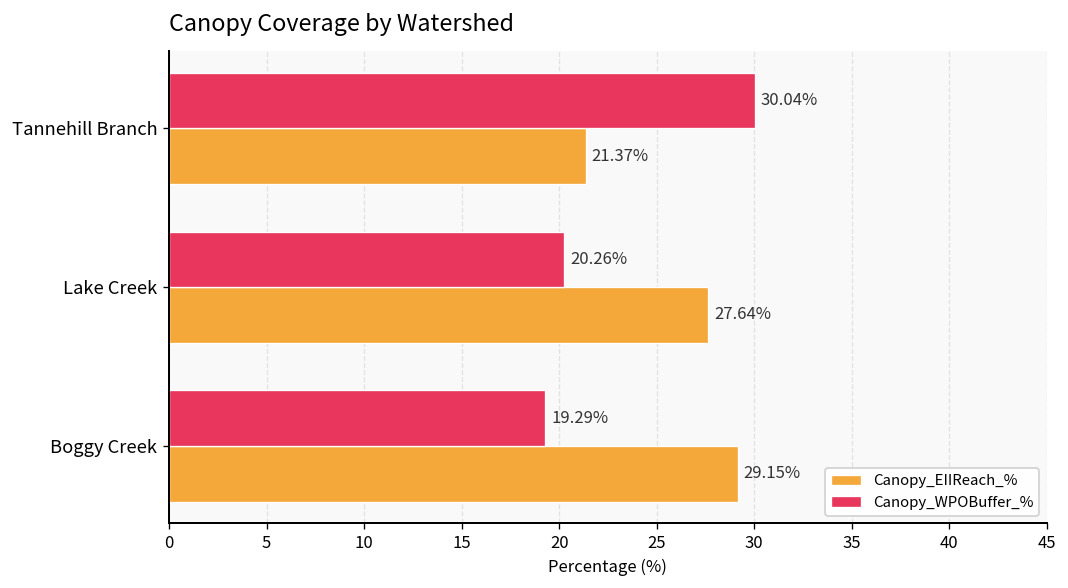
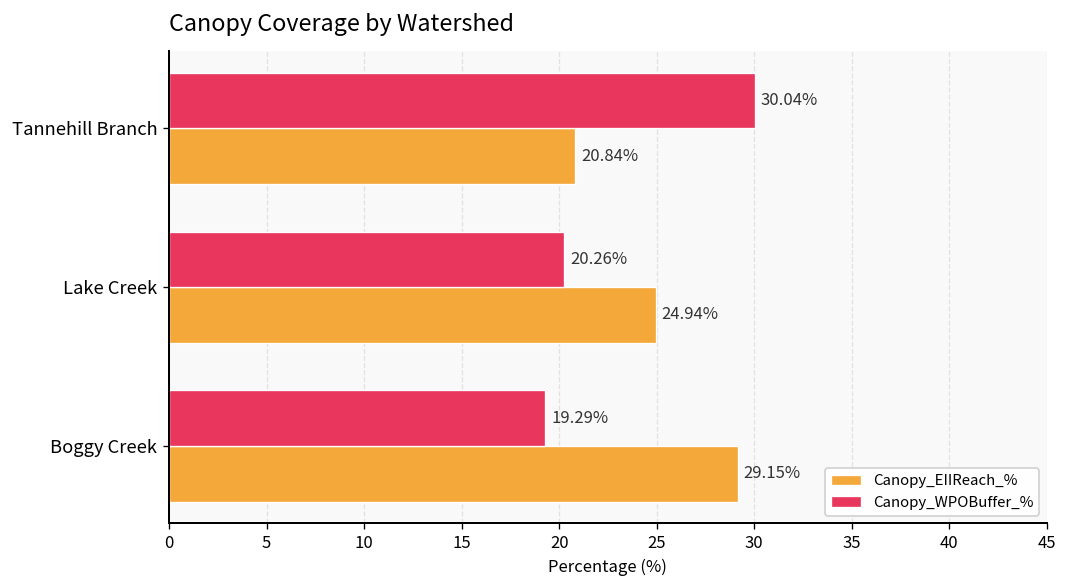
  {
    "Canopy_EIIReach_%": {
-     "Tannehill Branch": "21.37%",
-     "Lake Creek": "27.64%",
+     "Tannehill Branch": "20.84%",
+     "Lake Creek": "24.94%",
      "Boggy Creek": "29.15%"
    },
    "Canopy_WPOBuffer_%": {
      "Tannehill Branch": "30.04%",
      "Lake Creek": "20.26%",
      "Boggy Creek": "19.29%"
    }
  }
